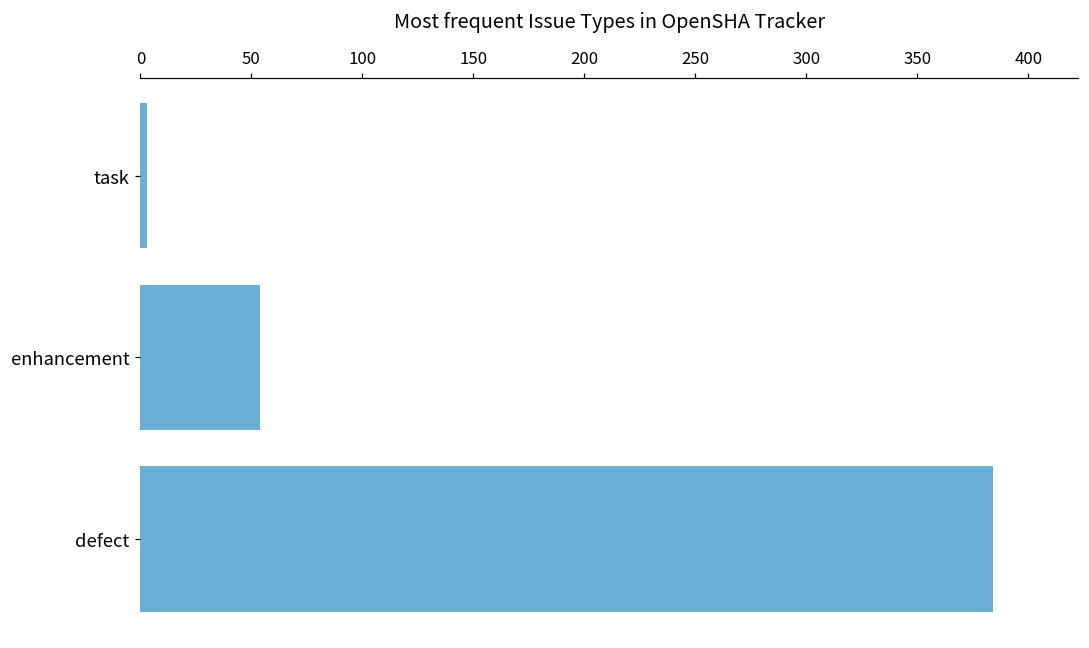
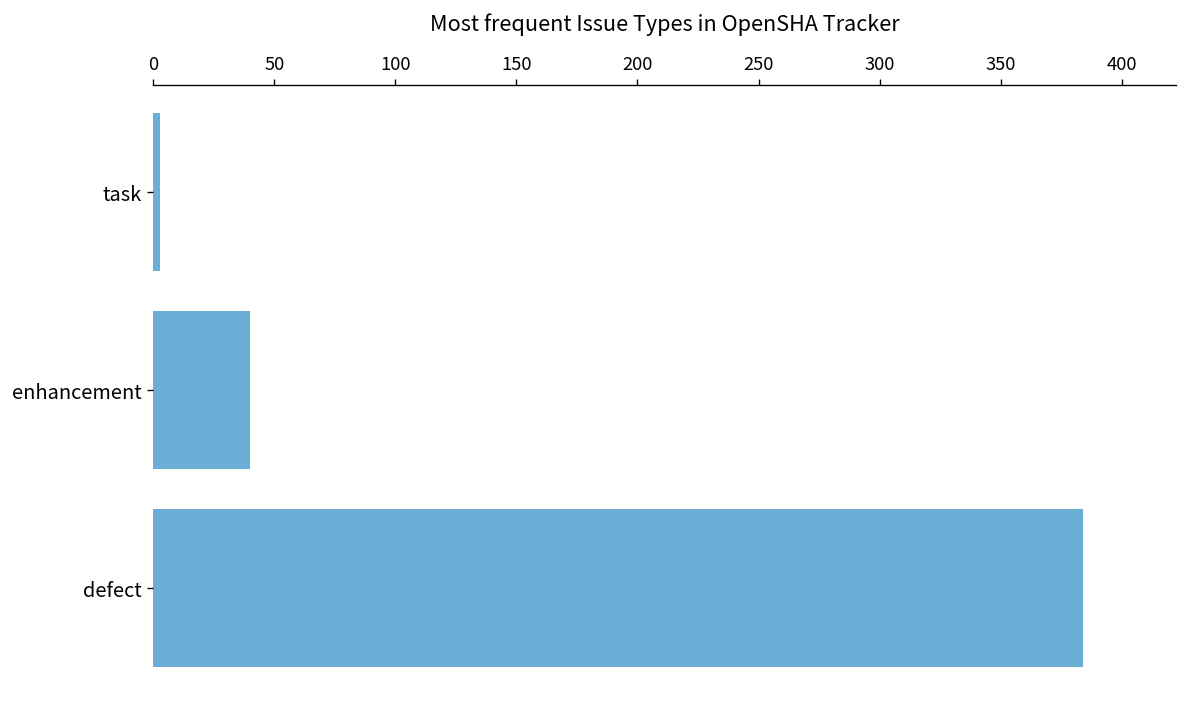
  {
    "task": 3,
-   "enhancement": 54,
+   "enhancement": 40,
    "defect": 384
  }
